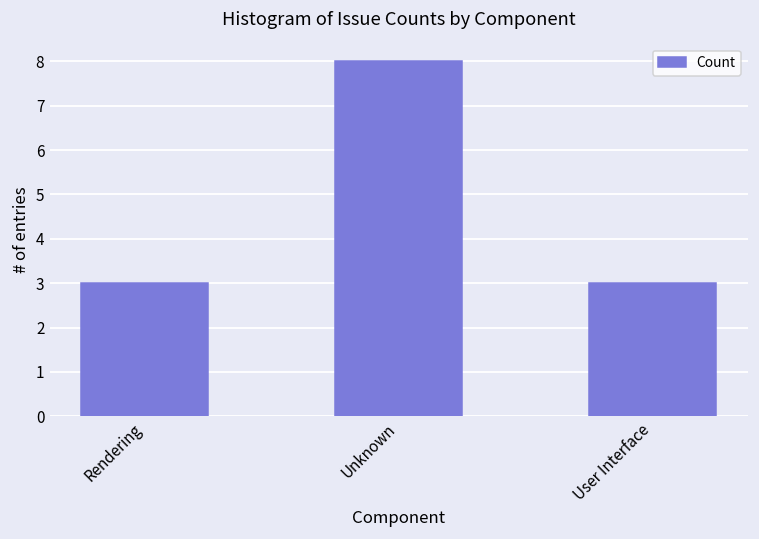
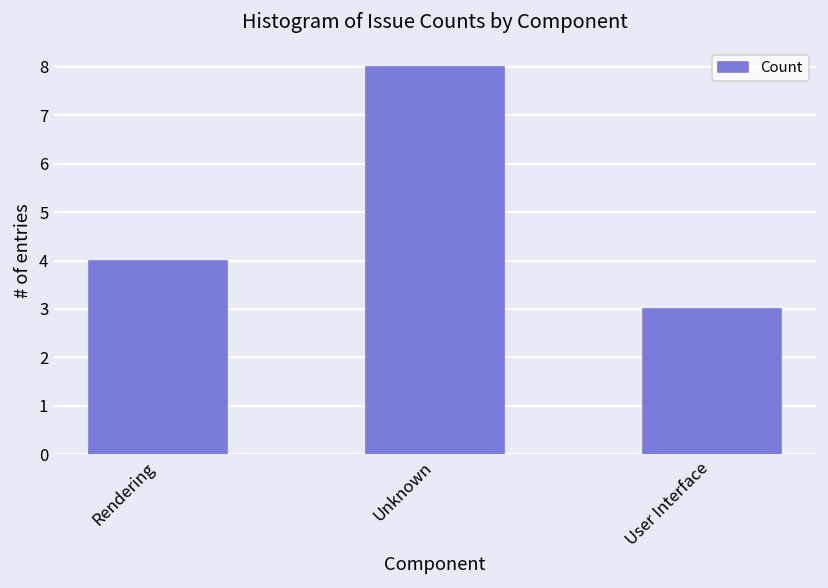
  {
-   "Rendering": 3,
+   "Rendering": 4,
    "Unknown": 8,
    "User Interface": 3
  }
